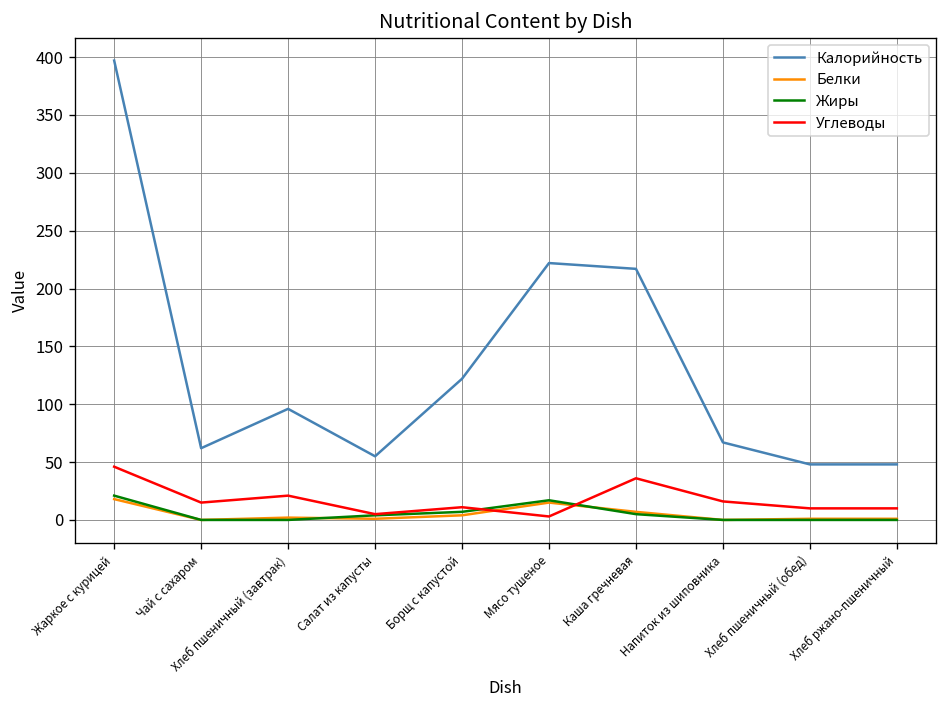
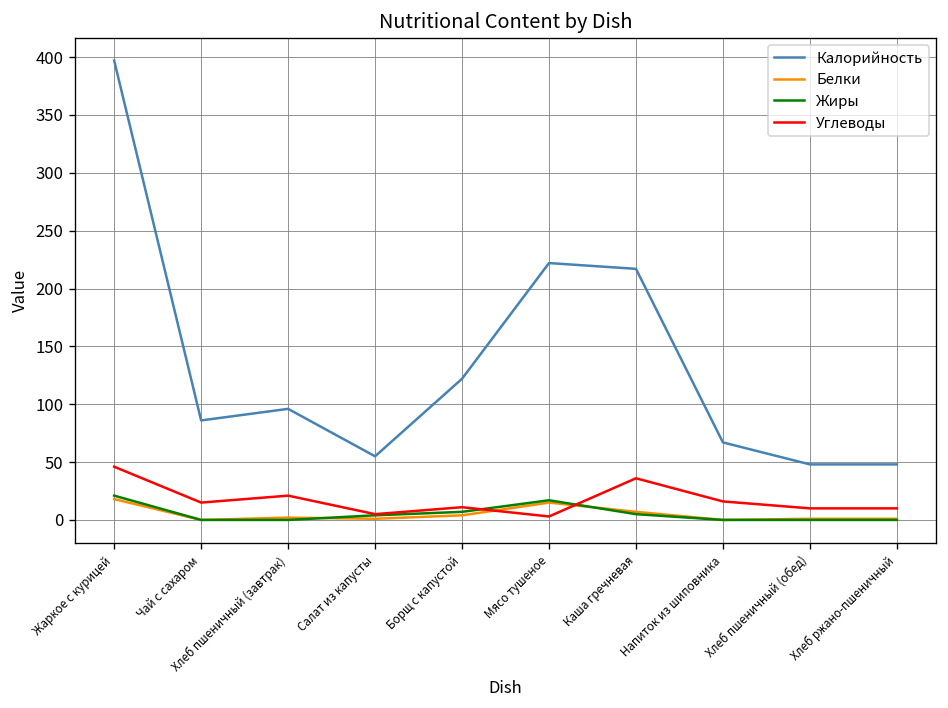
  {
    "Калорийность": {
      "Жаркое с курицей": 400,
-     "Чай с сахаром": 60,
+     "Чай с сахаром": 90,
      "Хлеб пшеничный (завтрак)": 100,
      "Салат из капусты": 60,
      "Борщ с капустой": 120,
      "Мясо тушеное": 220,
      "Каша гречневая": 220,
      "Напиток из шиповника": 70,
      "Хлеб пшеничный (обед)": 50,
      "Хлеб ржано-пшеничный": 50
    },
    "Белки": {
      "Жаркое с курицей": 20,
      "Салат из капусты": 0,
      "Борщ с капустой": 0
    },
    "Жиры": {
      "Жаркое с курицей": 20,
      "Борщ с капустой": 10
    },
    "Углеводы": {
      "Жаркое с курицей": 50,
      "Чай с сахаром": 20,
      "Хлеб пшеничный (завтрак)": 20,
      "Борщ с капустой": 10,
      "Мясо тушеное": 0,
      "Каша гречневая": 40,
      "Напиток из шиповника": 20,
      "Хлеб пшеничный (обед)": 10,
      "Хлеб ржано-пшеничный": 10
    }
  }
